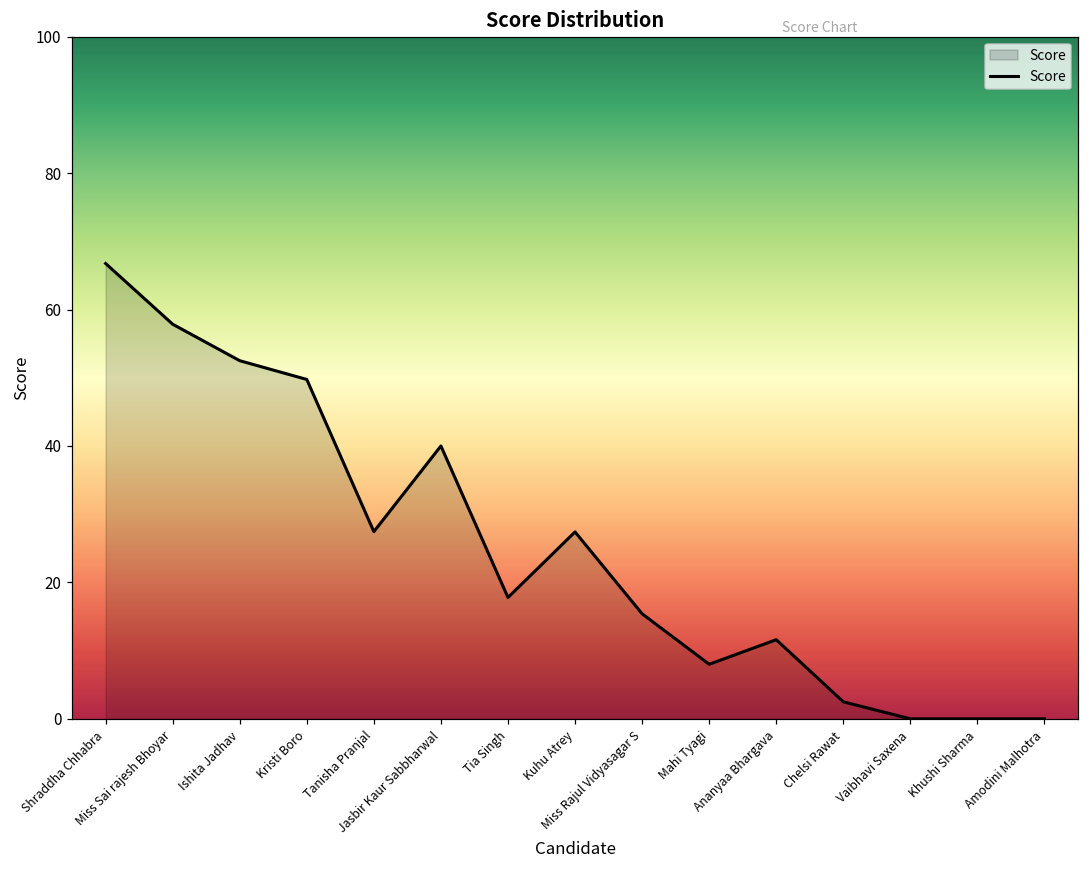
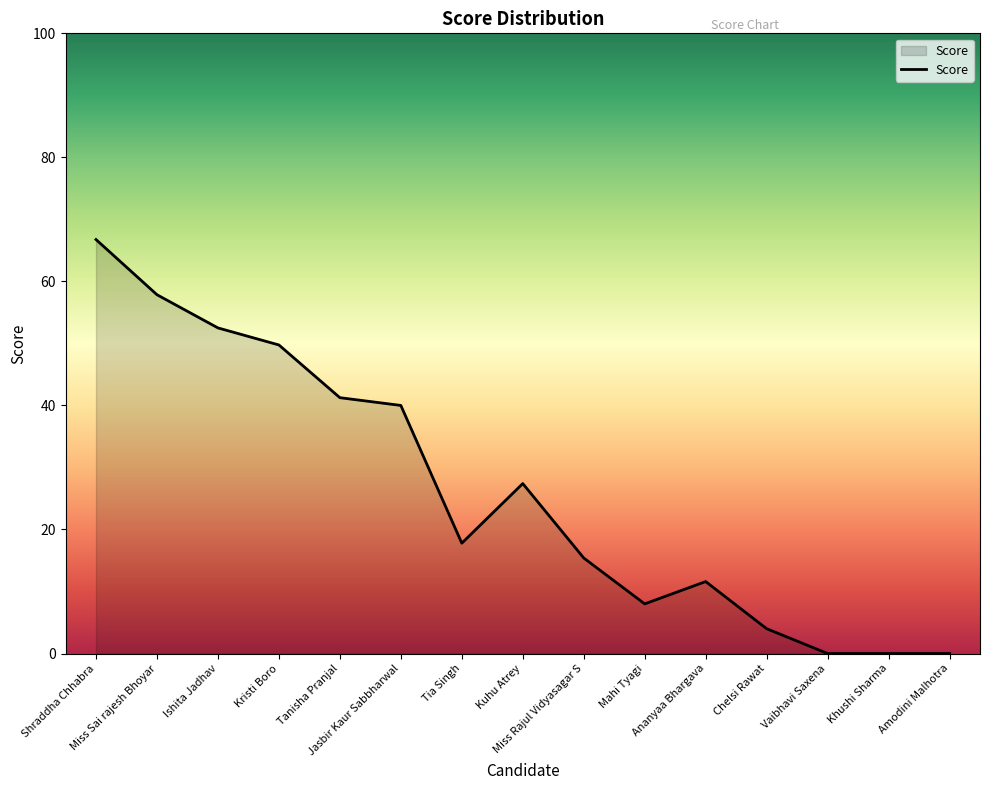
  {
    "Shraddha Chhabra": 67,
    "Miss Sai rajesh Bhoyar": 58,
    "Ishita Jadhav": 53,
    "Kristi Boro": 50,
-   "Tanisha Pranjal": 27,
+   "Tanisha Pranjal": 41,
    "Jasbir Kaur Sabbharwal": 40,
    "Tia Singh": 18,
    "Kuhu Atrey": 27,
    "Miss Rajul Vidyasagar S": 15,
    "Mahi Tyagi": 8,
    "Ananyaa Bhargava": 12,
-   "Chelsi Rawat": 3,
+   "Chelsi Rawat": 4,
    "Vaibhavi Saxena": 0,
    "Khushi Sharma": 0,
    "Amodini Malhotra": 0
  }
